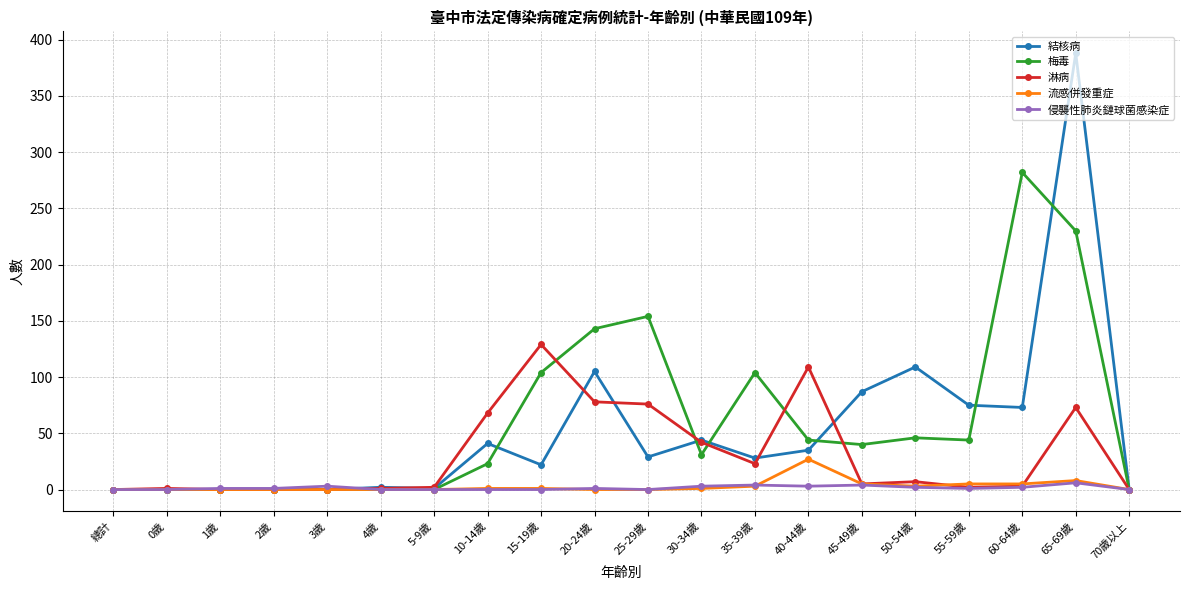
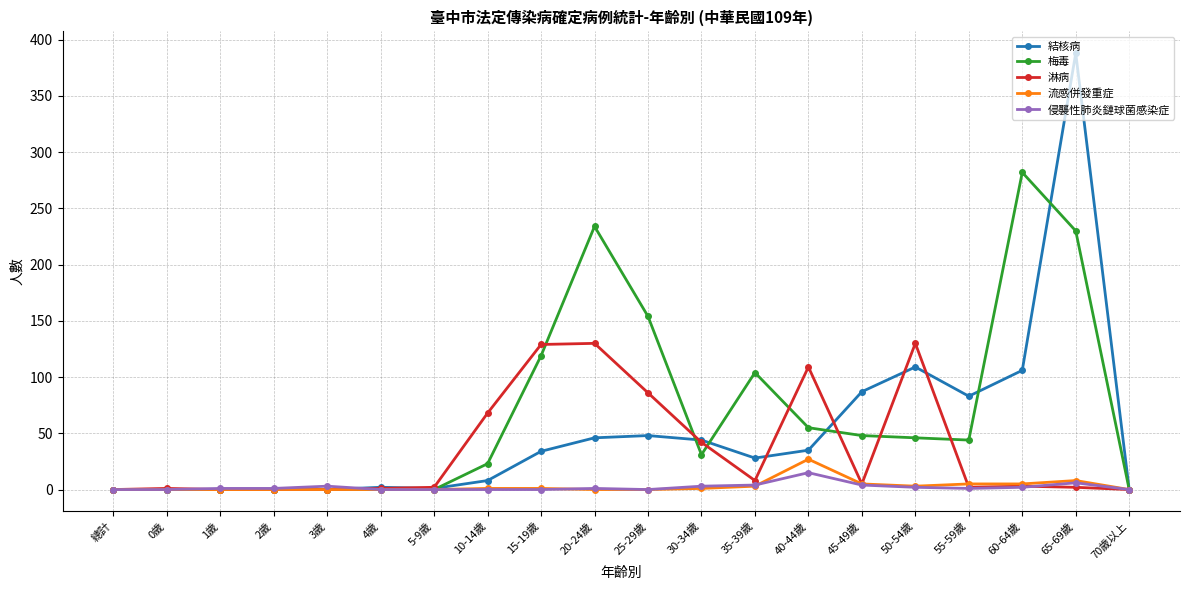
  {
    "結核病": {
-     "10-14歲": 41,
-     "15-19歲": 22,
-     "20-24歲": 105,
-     "25-29歲": 29,
+     "10-14歲": 8,
+     "15-19歲": 34,
+     "20-24歲": 46,
+     "25-29歲": 48,
      "35-39歲": 28,
      "40-44歲": 35,
      "45-49歲": 87,
      "50-54歲": 109,
-     "55-59歲": 75,
-     "60-64歲": 73
+     "55-59歲": 83,
+     "60-64歲": 106
    },
    "梅毒": {
      "10-14歲": 23,
-     "15-19歲": 104,
-     "20-24歲": 143,
+     "15-19歲": 119,
+     "20-24歲": 234,
      "25-29歲": 154,
      "30-34歲": 31,
      "35-39歲": 104,
-     "40-44歲": 44,
-     "45-49歲": 40,
+     "40-44歲": 55,
+     "45-49歲": 48,
      "50-54歲": 46,
      "55-59歲": 44,
      "60-64歲": 282,
      "65-69歲": 230
    },
    "淋病": {
      "10-14歲": 68,
      "15-19歲": 129,
-     "20-24歲": 78,
-     "25-29歲": 76,
-     "35-39歲": 23,
+     "20-24歲": 130,
+     "25-29歲": 86,
+     "35-39歲": 8,
      "40-44歲": 109,
-     "50-54歲": 7,
-     "65-69歲": 73
+     "50-54歲": 130,
+     "65-69歲": 2
    },
    "流感併發重症": {
      "40-44歲": 27,
      "55-59歲": 5
    },
    "侵襲性肺炎鏈球菌感染症": {
      "3歲": 3,
-     "40-44歲": 3
+     "40-44歲": 15
    }
  }
